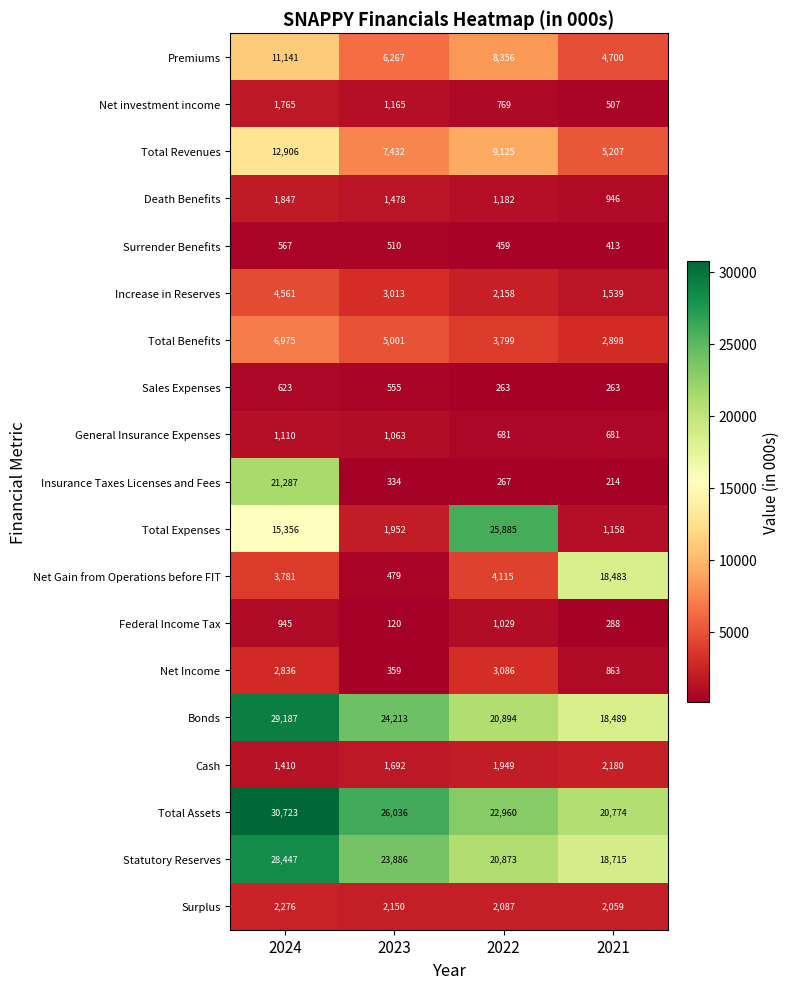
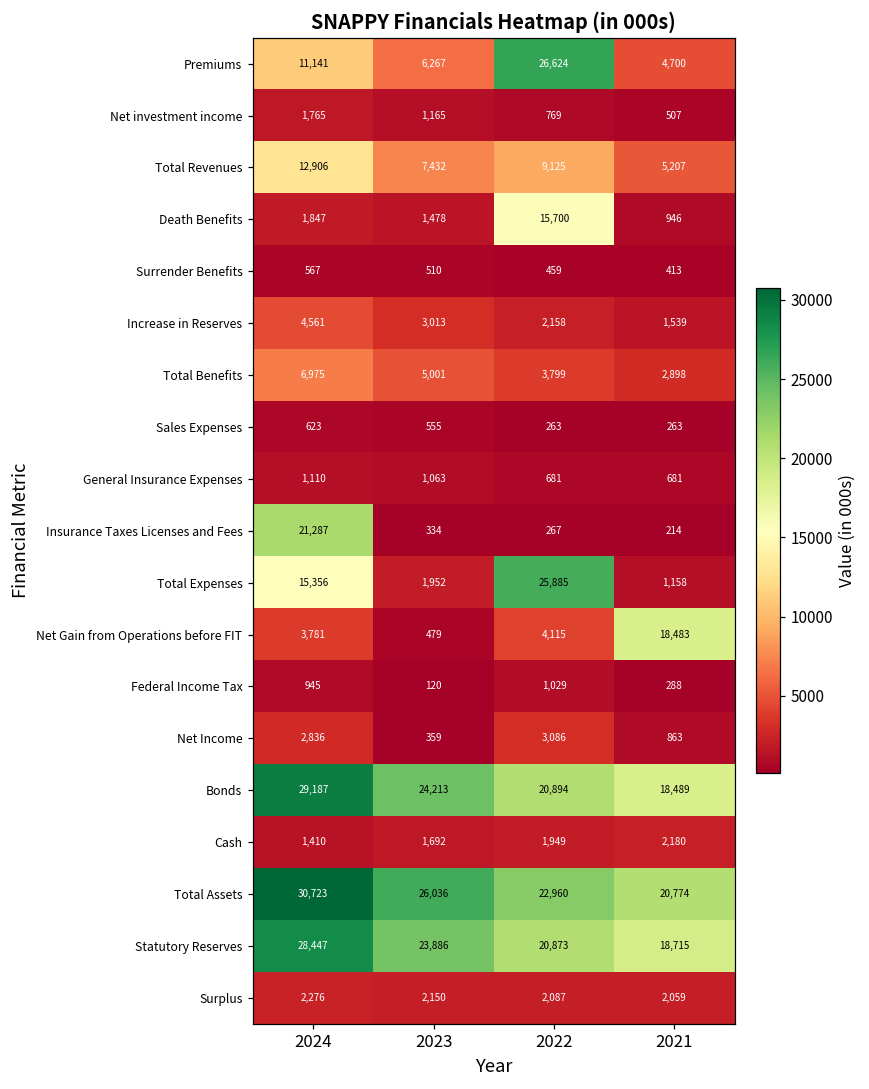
  {
    "Premiums": {
      "2024": "11,141",
      "2023": "6,267",
-     "2022": "8,356",
+     "2022": "26,624",
      "2021": "4,700"
    },
    "Net investment income": {
      "2024": "1,765",
      "2023": "1,165",
      "2022": "769",
      "2021": "507"
    },
    "Total Revenues": {
      "2024": "12,906",
      "2023": "7,432",
      "2022": "9,125",
      "2021": "5,207"
    },
    "Death Benefits": {
      "2024": "1,847",
      "2023": "1,478",
-     "2022": "1,182",
+     "2022": "15,700",
      "2021": "946"
    },
    "Surrender Benefits": {
      "2024": "567",
      "2023": "510",
      "2022": "459",
      "2021": "413"
    },
    "Increase in Reserves": {
      "2024": "4,561",
      "2023": "3,013",
      "2022": "2,158",
      "2021": "1,539"
    },
    "Total Benefits": {
      "2024": "6,975",
      "2023": "5,001",
      "2022": "3,799",
      "2021": "2,898"
    },
    "Sales Expenses": {
      "2024": "623",
      "2023": "555",
      "2022": "263",
      "2021": "263"
    },
    "General Insurance Expenses": {
      "2024": "1,110",
      "2023": "1,063",
      "2022": "681",
      "2021": "681"
    },
    "Insurance Taxes Licenses and Fees": {
      "2024": "21,287",
      "2023": "334",
      "2022": "267",
      "2021": "214"
    },
    "Total Expenses": {
      "2024": "15,356",
      "2023": "1,952",
      "2022": "25,885",
      "2021": "1,158"
    },
    "Net Gain from Operations before FIT": {
      "2024": "3,781",
      "2023": "479",
      "2022": "4,115",
      "2021": "18,483"
    },
    "Federal Income Tax": {
      "2024": "945",
      "2023": "120",
      "2022": "1,029",
      "2021": "288"
    },
    "Net Income": {
      "2024": "2,836",
      "2023": "359",
      "2022": "3,086",
      "2021": "863"
    },
    "Bonds": {
      "2024": "29,187",
      "2023": "24,213",
      "2022": "20,894",
      "2021": "18,489"
    },
    "Cash": {
      "2024": "1,410",
      "2023": "1,692",
      "2022": "1,949",
      "2021": "2,180"
    },
    "Total Assets": {
      "2024": "30,723",
      "2023": "26,036",
      "2022": "22,960",
      "2021": "20,774"
    },
    "Statutory Reserves": {
      "2024": "28,447",
      "2023": "23,886",
      "2022": "20,873",
      "2021": "18,715"
    },
    "Surplus": {
      "2024": "2,276",
      "2023": "2,150",
      "2022": "2,087",
      "2021": "2,059"
    }
  }
